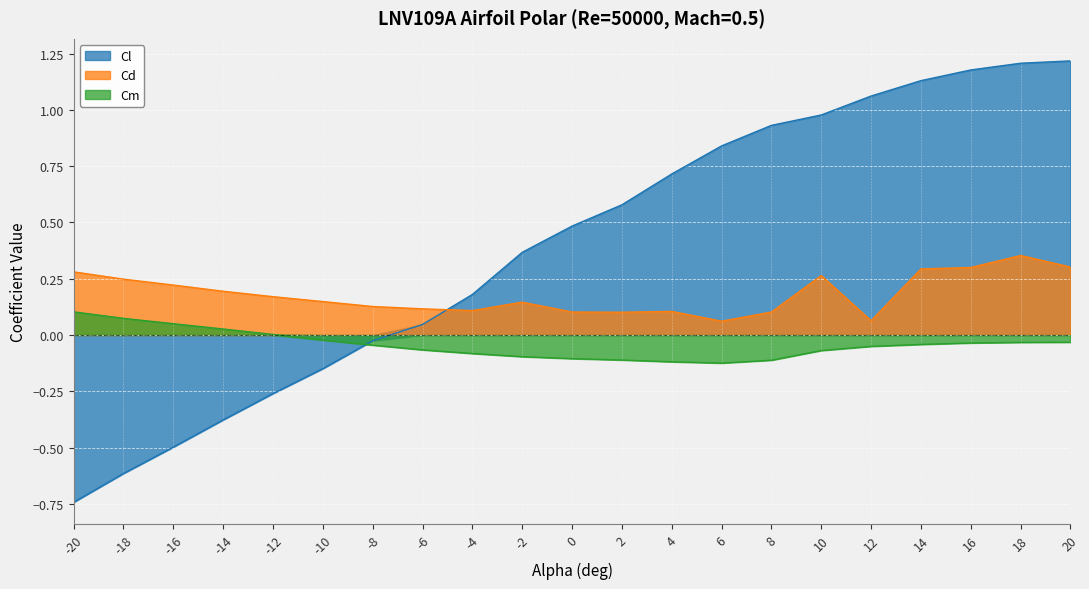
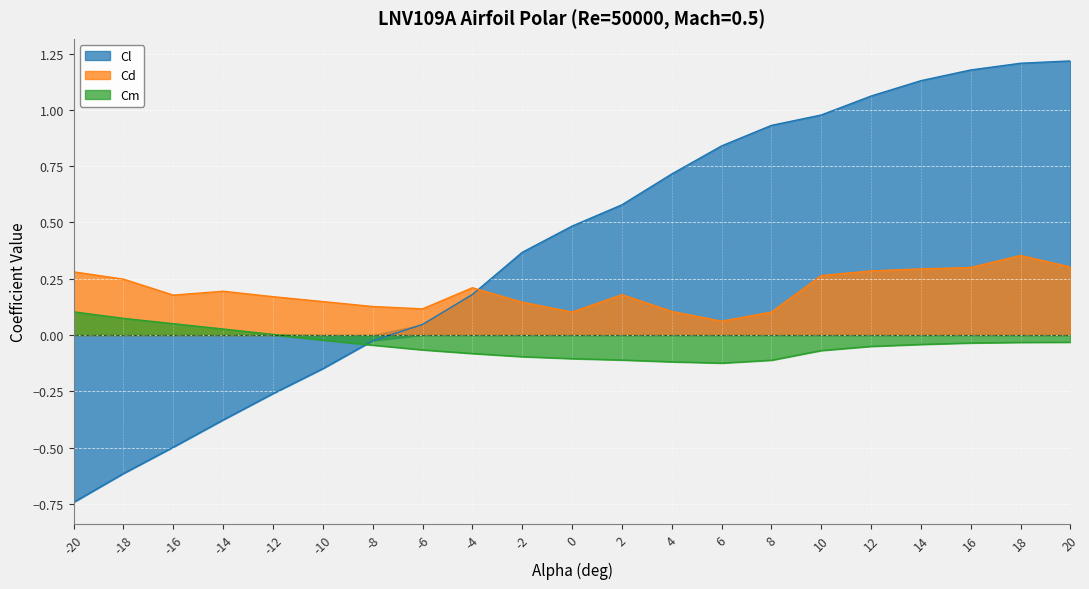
  {
    "Cd": {
      "-20": 0.28,
      "-18": 0.25,
-     "-16": 0.22,
+     "-16": 0.18,
      "-14": 0.19,
      "-12": 0.17,
      "-10": 0.15,
      "-8": 0.13,
      "-6": 0.12,
-     "-4": 0.11,
+     "-4": 0.21,
      "-2": 0.15,
      "0": 0.10,
-     "2": 0.10,
+     "2": 0.18,
      "4": 0.10,
      "6": 0.06,
      "8": 0.10,
      "10": 0.26,
-     "12": 0.06,
+     "12": 0.28,
      "14": 0.29,
      "16": 0.30,
      "18": 0.35,
      "20": 0.30
    }
  }
